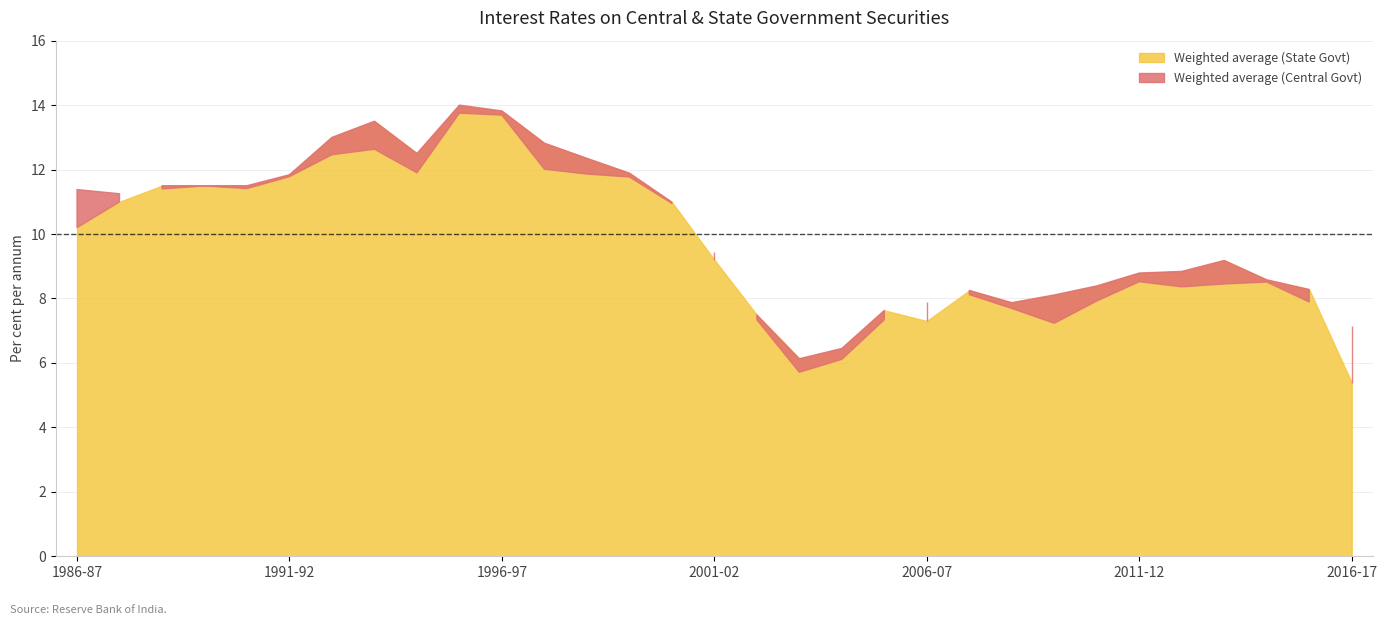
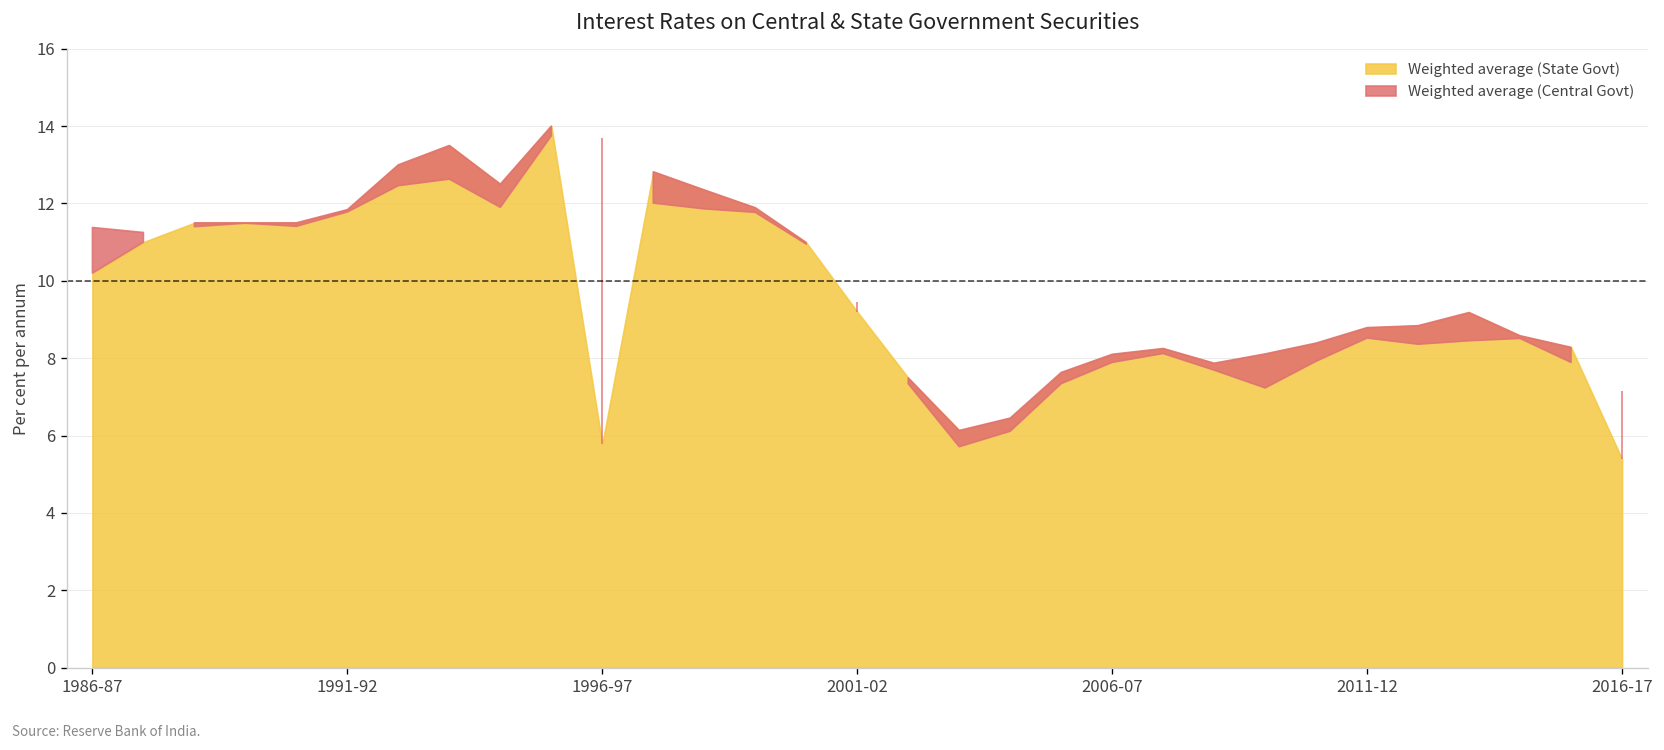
  {
    "1986-87": 10.2,
    "1991-92": 11.8,
-   "1996-97": 13.8,
+   "1996-97": 5.8,
    "2001-02": 9.2,
-   "2006-07": 7.3,
+   "2006-07": 8.1,
    "2011-12": 8.8,
    "2016-17": 5.4
  }
